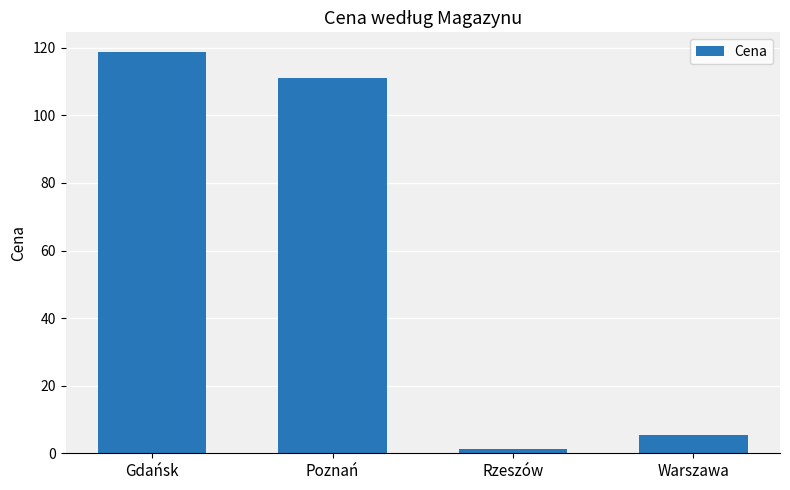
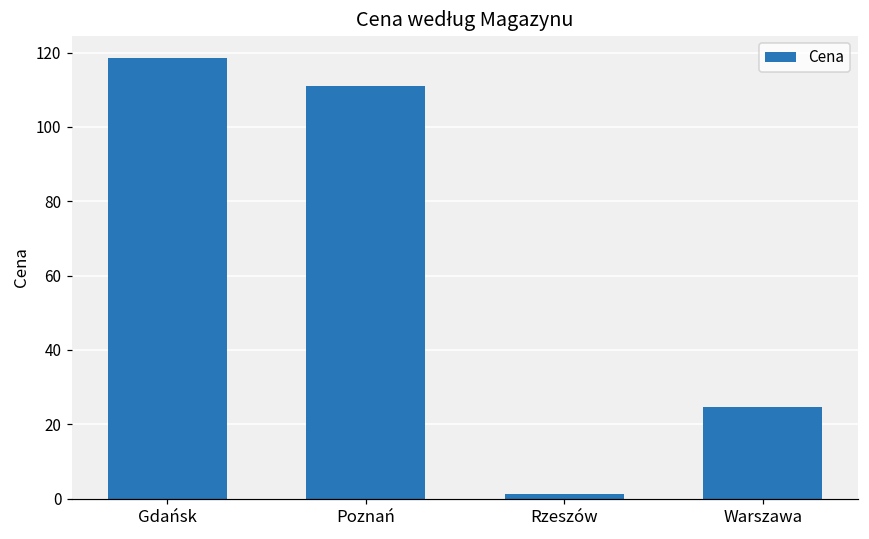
  {
    "Gdańsk": 119,
    "Poznań": 111,
    "Rzeszów": 1,
-   "Warszawa": 5
+   "Warszawa": 25
  }
